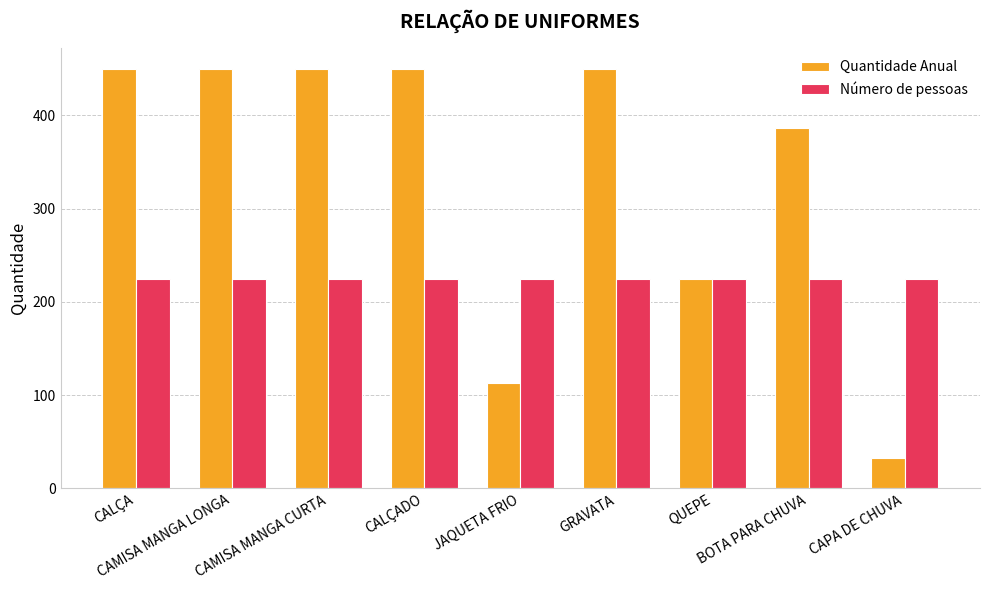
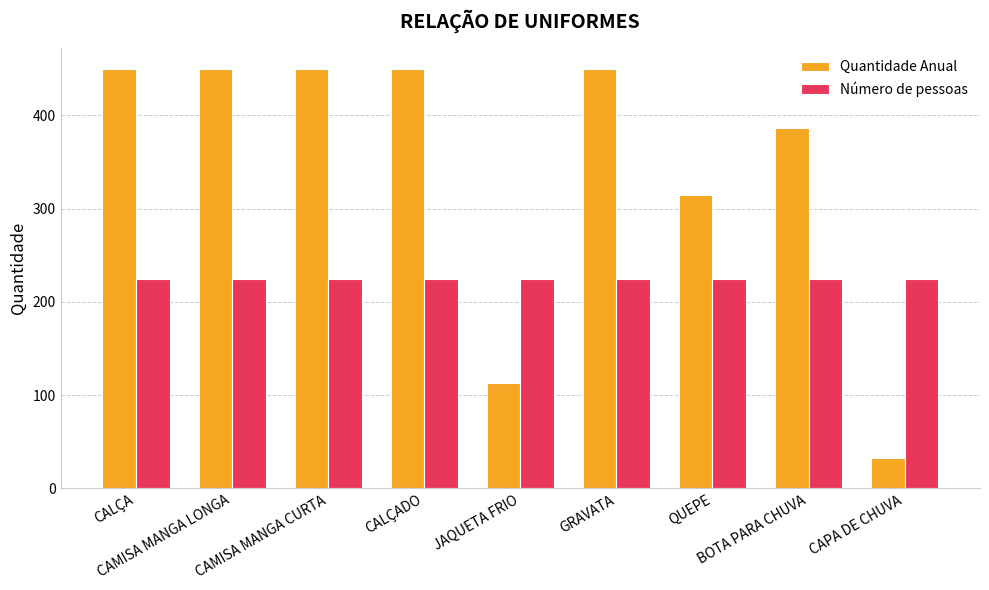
  {
    "Quantidade Anual": {
      "CALÇA": 450,
      "CAMISA MANGA LONGA": 450,
      "CAMISA MANGA CURTA": 450,
      "CALÇADO": 450,
      "JAQUETA FRIO": 110,
      "GRAVATA": 450,
-     "QUEPE": 230,
+     "QUEPE": 320,
      "BOTA PARA CHUVA": 390,
      "CAPA DE CHUVA": 30
    },
    "Número de pessoas": {
      "CALÇA": 230,
      "CAMISA MANGA LONGA": 230,
      "CAMISA MANGA CURTA": 230,
      "CALÇADO": 230,
      "JAQUETA FRIO": 230,
      "GRAVATA": 230,
      "QUEPE": 230,
      "BOTA PARA CHUVA": 230,
      "CAPA DE CHUVA": 230
    }
  }
